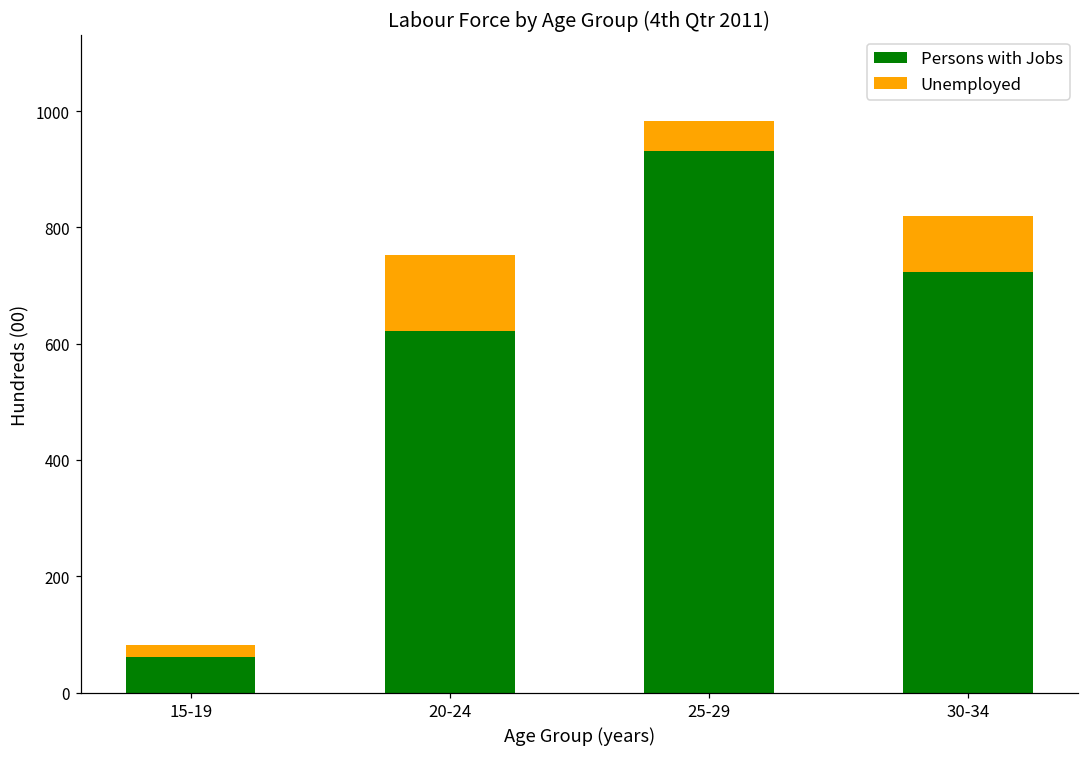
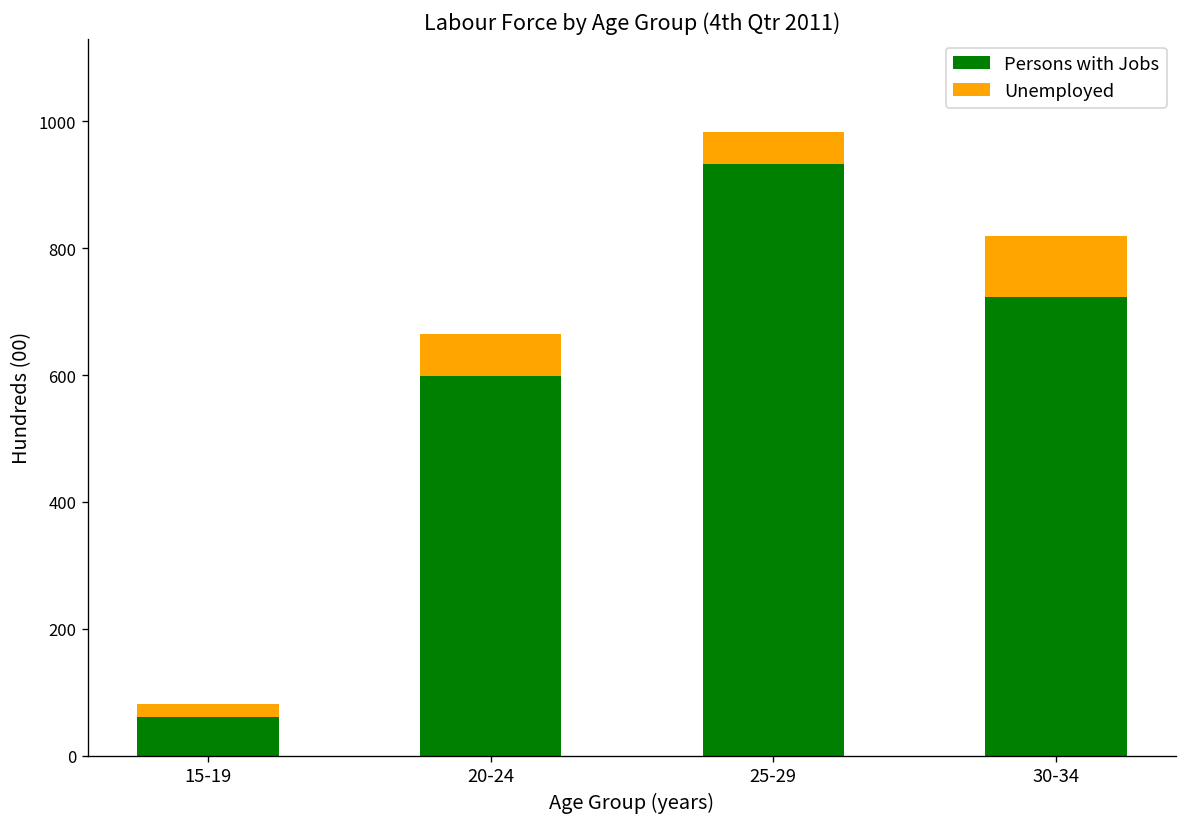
  {
    "Persons with Jobs": {
      "15-19": 60,
-     "20-24": 620,
+     "20-24": 600,
      "25-29": 930,
      "30-34": 720
    },
    "Unemployed": {
      "15-19": 20,
-     "20-24": 130,
+     "20-24": 70,
      "25-29": 50,
      "30-34": 100
    }
  }
